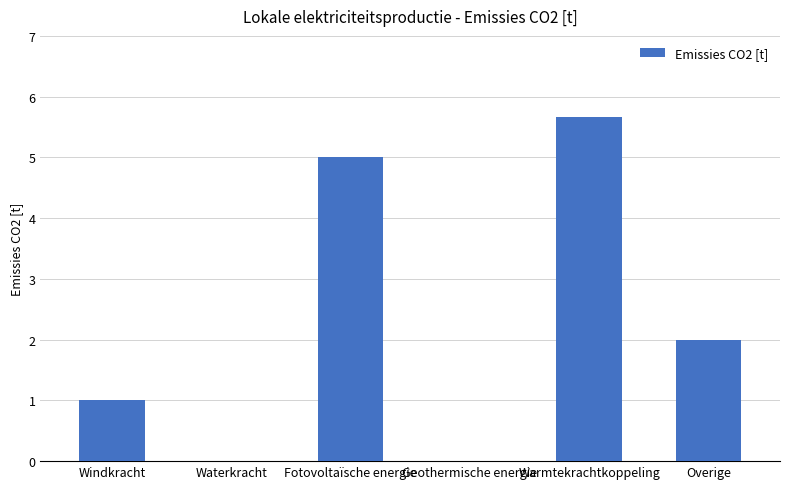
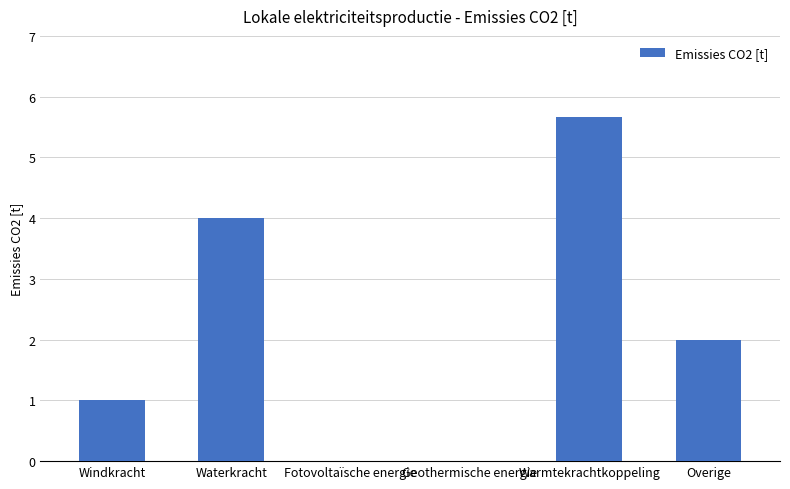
  {
    "Windkracht": 1,
-   "Waterkracht": 0,
-   "Fotovoltaïsche energie": 5,
+   "Waterkracht": 4,
+   "Fotovoltaïsche energie": 0,
    "Geothermische energie": 0,
    "Warmtekrachtkoppeling": 5.7,
    "Overige": 2
  }
